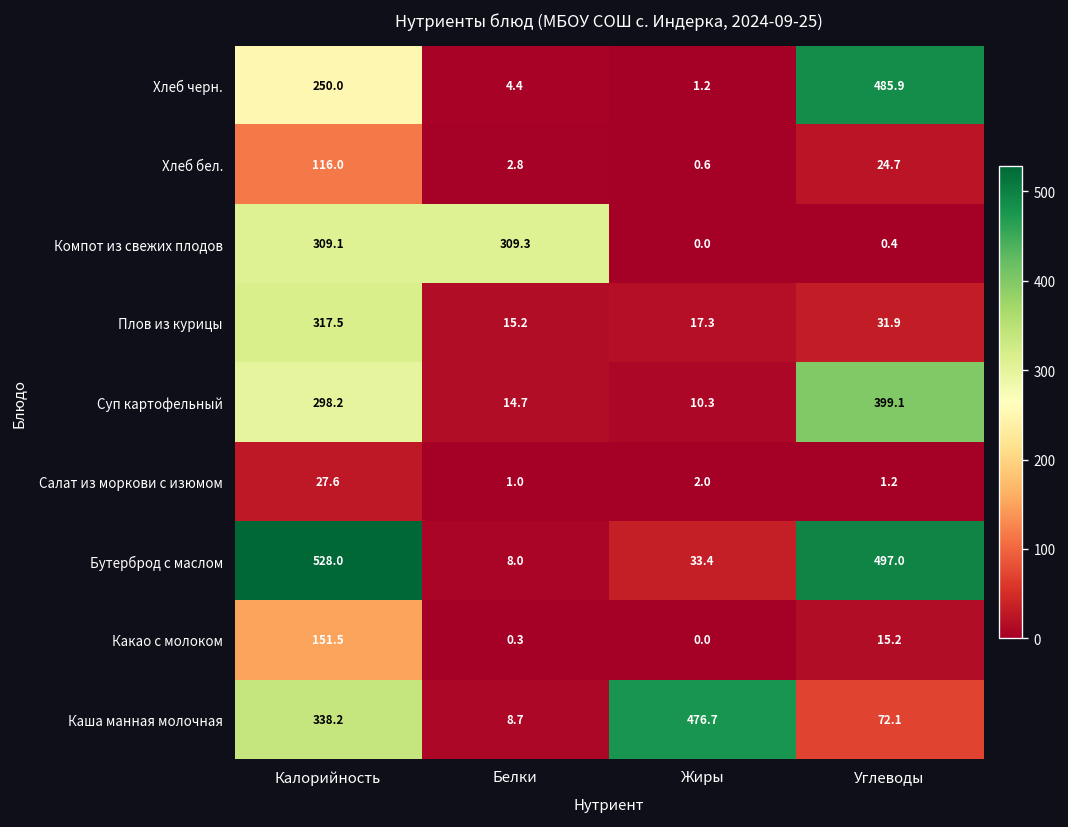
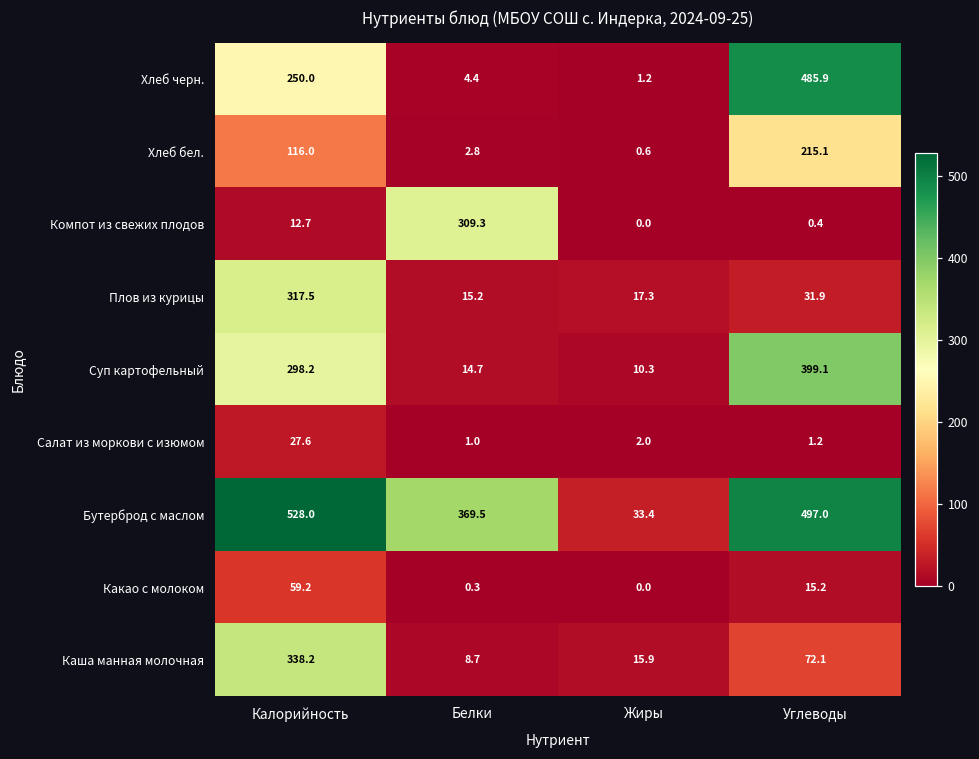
  {
    "Хлеб черн.": {
      "Калорийность": 250.0,
      "Белки": 4.4,
      "Жиры": 1.2,
      "Углеводы": 485.9
    },
    "Хлеб бел.": {
      "Калорийность": 116.0,
      "Белки": 2.8,
      "Жиры": 0.6,
-     "Углеводы": 24.7
+     "Углеводы": 215.1
    },
    "Компот из свежих плодов": {
-     "Калорийность": 309.1,
+     "Калорийность": 12.7,
      "Белки": 309.3,
      "Жиры": 0.0,
      "Углеводы": 0.4
    },
    "Плов из курицы": {
      "Калорийность": 317.5,
      "Белки": 15.2,
      "Жиры": 17.3,
      "Углеводы": 31.9
    },
    "Суп картофельный": {
      "Калорийность": 298.2,
      "Белки": 14.7,
      "Жиры": 10.3,
      "Углеводы": 399.1
    },
    "Салат из моркови с изюмом": {
      "Калорийность": 27.6,
      "Белки": 1.0,
      "Жиры": 2.0,
      "Углеводы": 1.2
    },
    "Бутерброд с маслом": {
      "Калорийность": 528.0,
-     "Белки": 8.0,
+     "Белки": 369.5,
      "Жиры": 33.4,
      "Углеводы": 497.0
    },
    "Какао с молоком": {
-     "Калорийность": 151.5,
+     "Калорийность": 59.2,
      "Белки": 0.3,
      "Жиры": 0.0,
      "Углеводы": 15.2
    },
    "Каша манная молочная": {
      "Калорийность": 338.2,
      "Белки": 8.7,
-     "Жиры": 476.7,
+     "Жиры": 15.9,
      "Углеводы": 72.1
    }
  }
